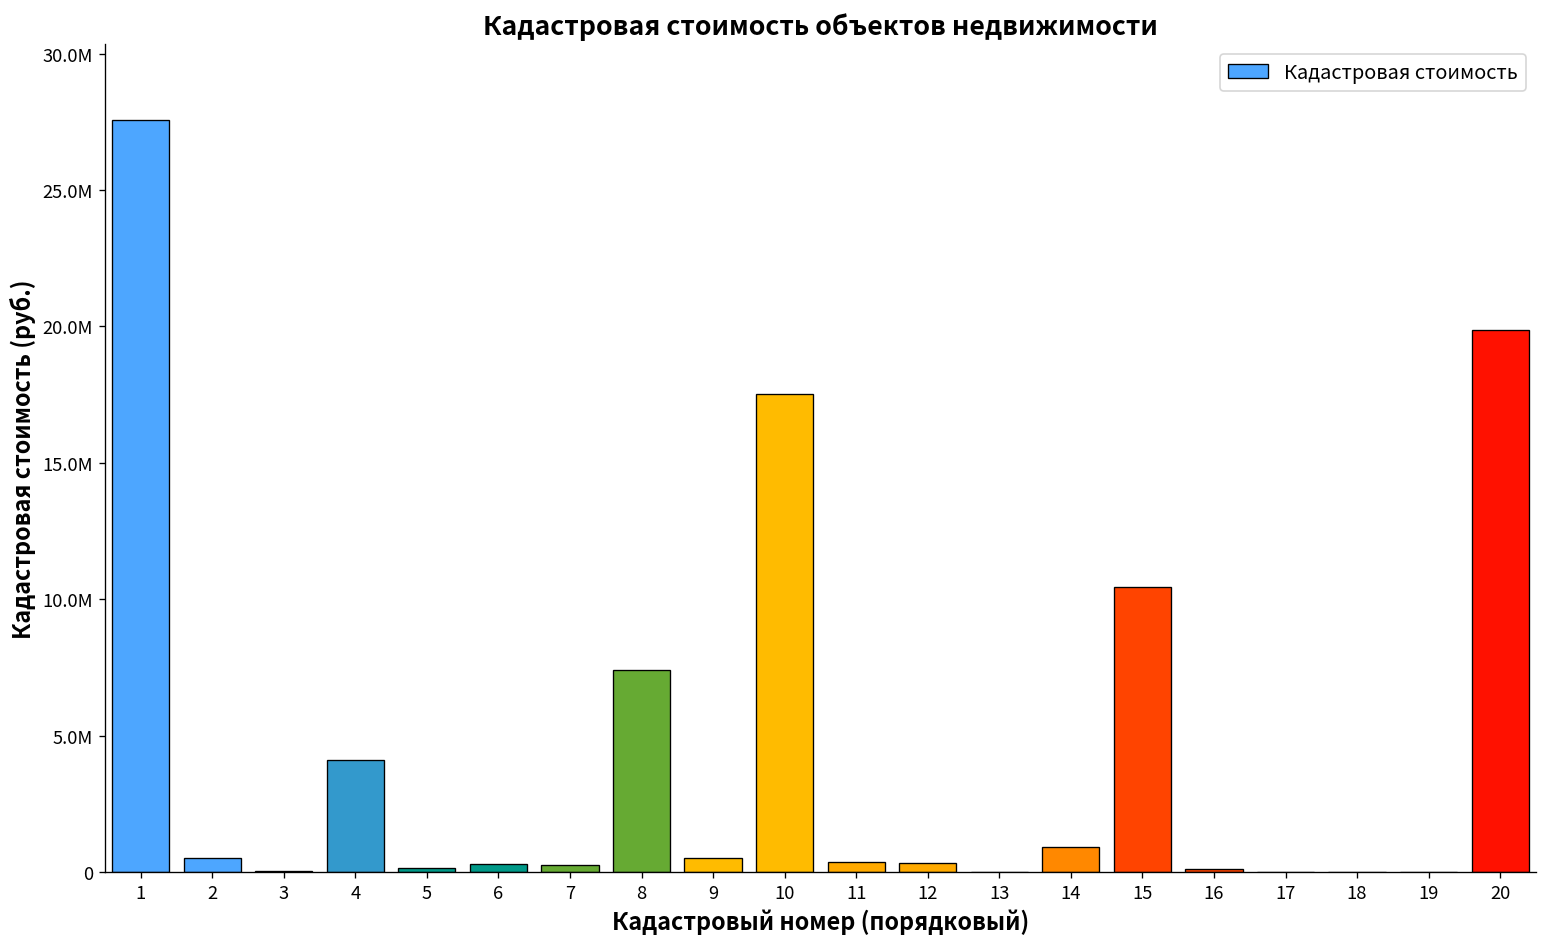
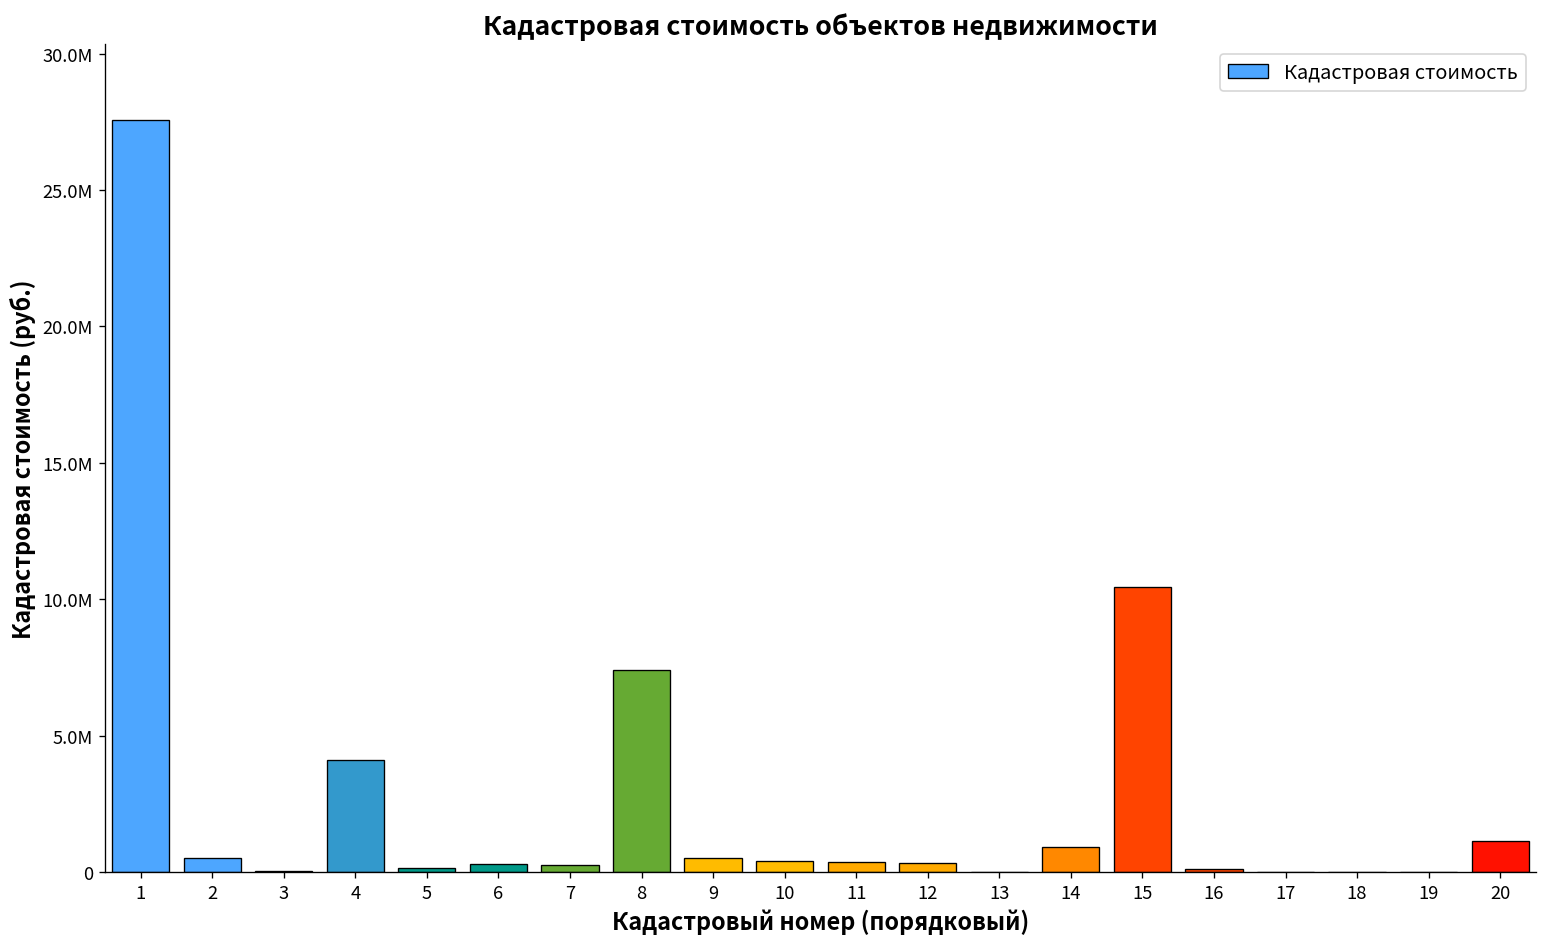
  {
    "1": 27600000,
    "2": 500000,
    "4": 4100000,
    "5": 200000,
    "6": 300000,
    "7": 300000,
    "8": 7400000,
    "9": 500000,
-   "10": 17500000,
+   "10": 400000,
    "11": 400000,
    "12": 300000,
    "14": 900000,
    "15": 10500000,
    "16": 100000,
-   "20": 19900000
+   "20": 1200000
  }
